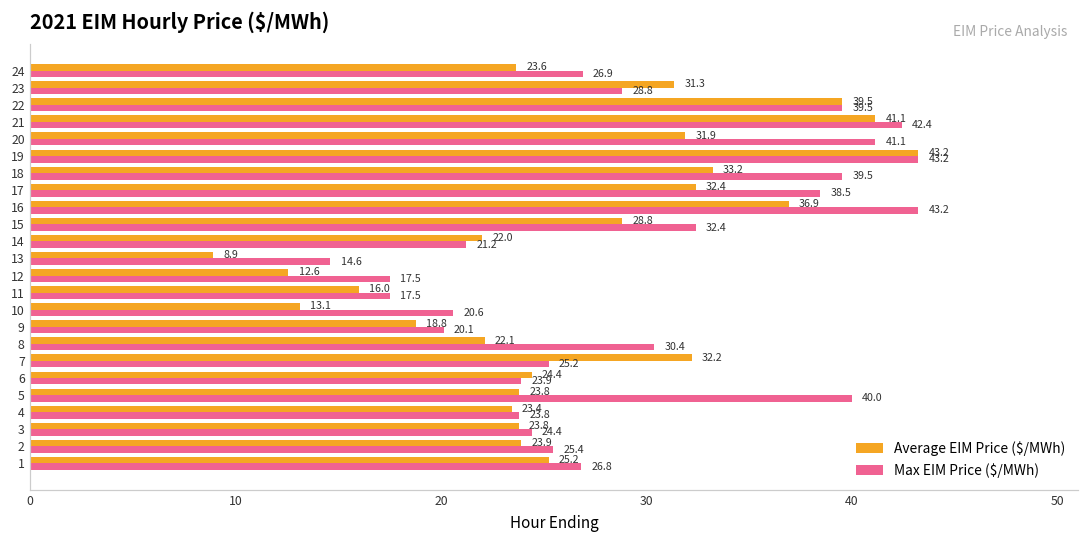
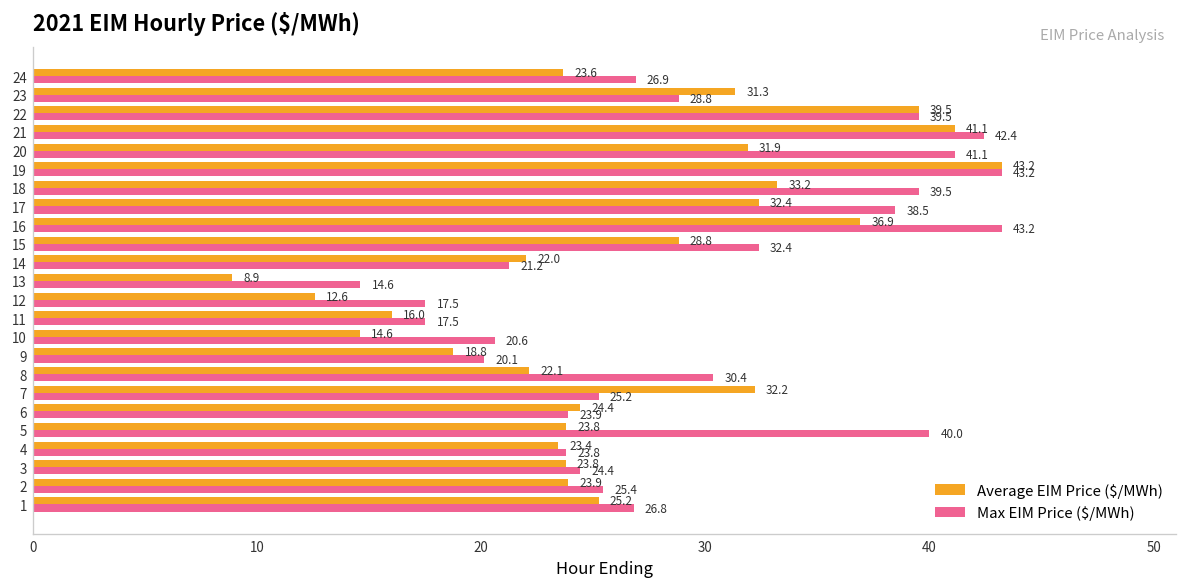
  {
    "Average EIM Price ($/MWh)": {
      "24": 23.6,
      "23": 31.3,
      "21": 41.1,
      "20": 31.9,
      "18": 33.2,
      "17": 32.4,
      "16": 36.9,
      "15": 28.8,
      "14": 22.0,
      "13": 8.9,
      "12": 12.6,
      "11": 16.0,
-     "10": 13.1,
+     "10": 14.6,
      "9": 18.8,
      "8": 22.1,
      "7": 32.2,
      "5": 23.8,
      "2": 23.9,
      "1": 25.2
    },
    "Max EIM Price ($/MWh)": {
      "24": 26.9,
      "23": 28.8,
      "21": 42.4,
      "20": 41.1,
      "18": 39.5,
      "17": 38.5,
      "16": 43.2,
      "15": 32.4,
      "14": 21.2,
      "13": 14.6,
      "12": 17.5,
      "11": 17.5,
      "10": 20.6,
      "9": 20.1,
      "8": 30.4,
      "7": 25.2,
      "5": 40.0,
      "2": 25.4,
      "1": 26.8
    }
  }
